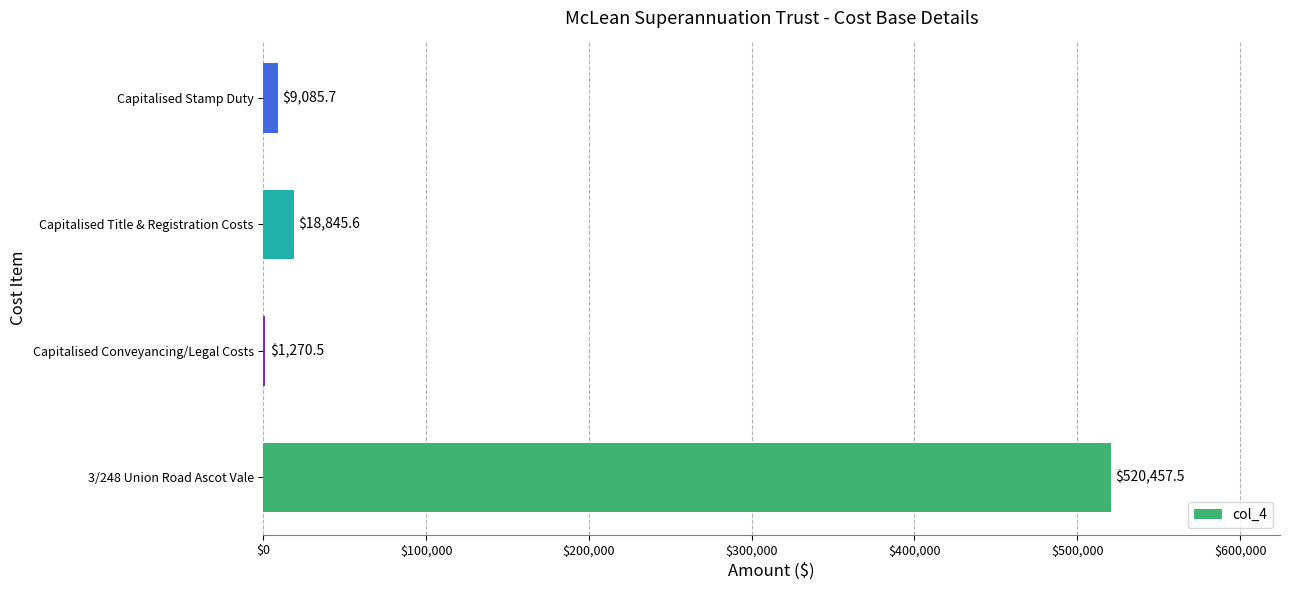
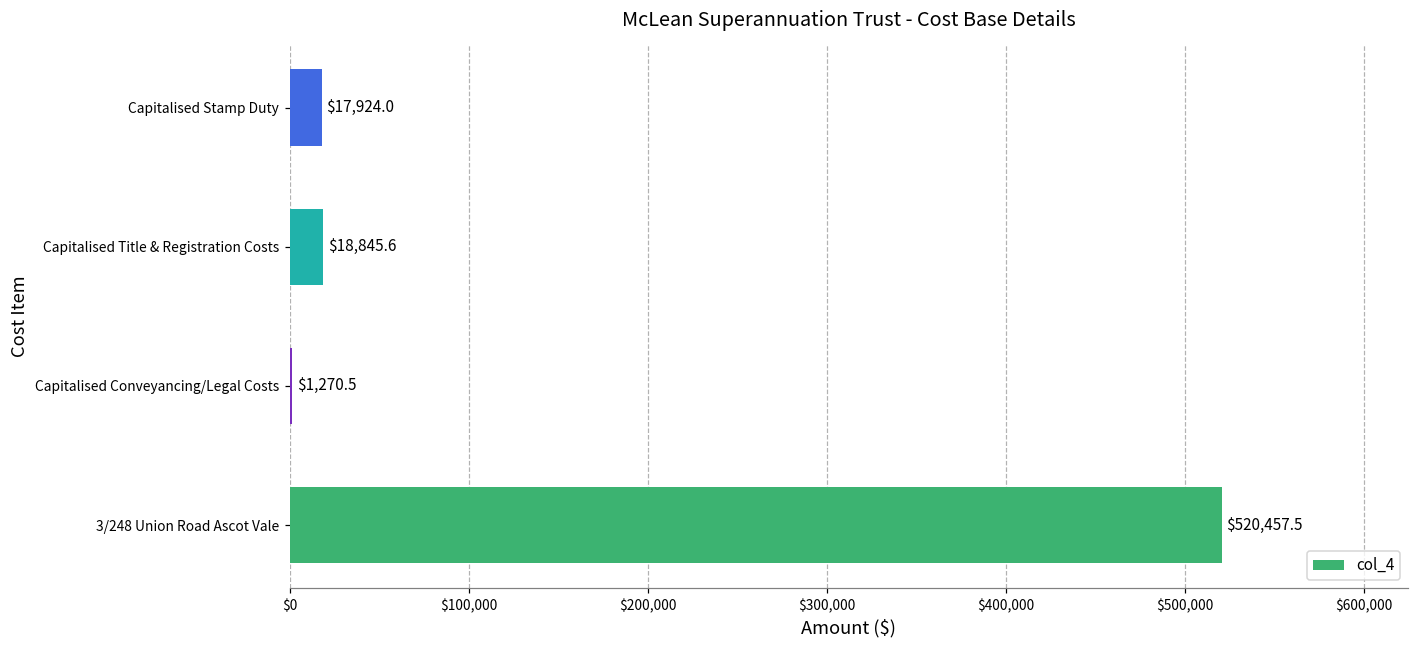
  {
-   "Capitalised Stamp Duty": "$9,085.7",
+   "Capitalised Stamp Duty": "$17,924.0",
    "Capitalised Title & Registration Costs": "$18,845.6",
    "Capitalised Conveyancing/Legal Costs": "$1,270.5",
    "3/248 Union Road Ascot Vale": "$520,457.5"
  }
